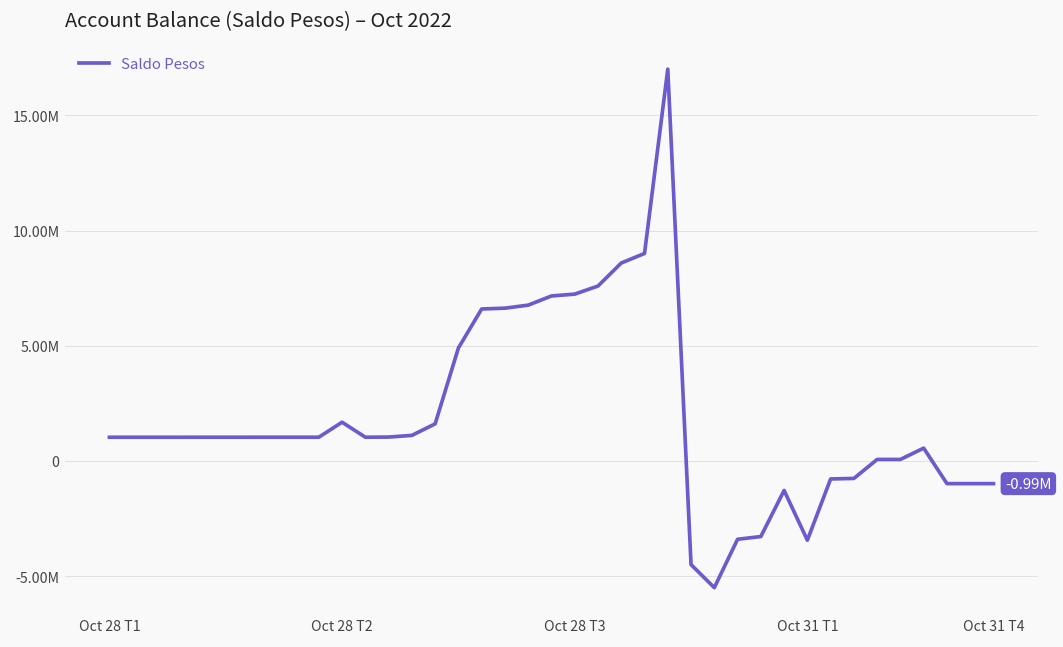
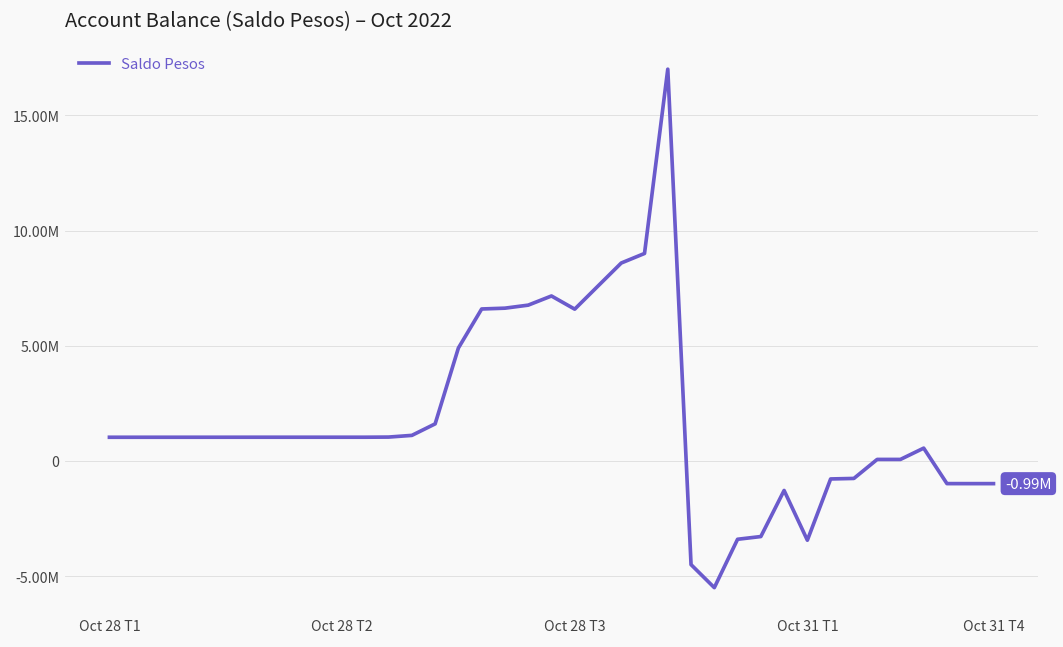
  {
    "Oct 28 T1": 1000000,
-   "Oct 28 T2": 1700000,
-   "Oct 28 T3": 7200000,
+   "Oct 28 T2": 1000000,
+   "Oct 28 T3": 6600000,
    "Oct 31 T1": -3400000
  }
